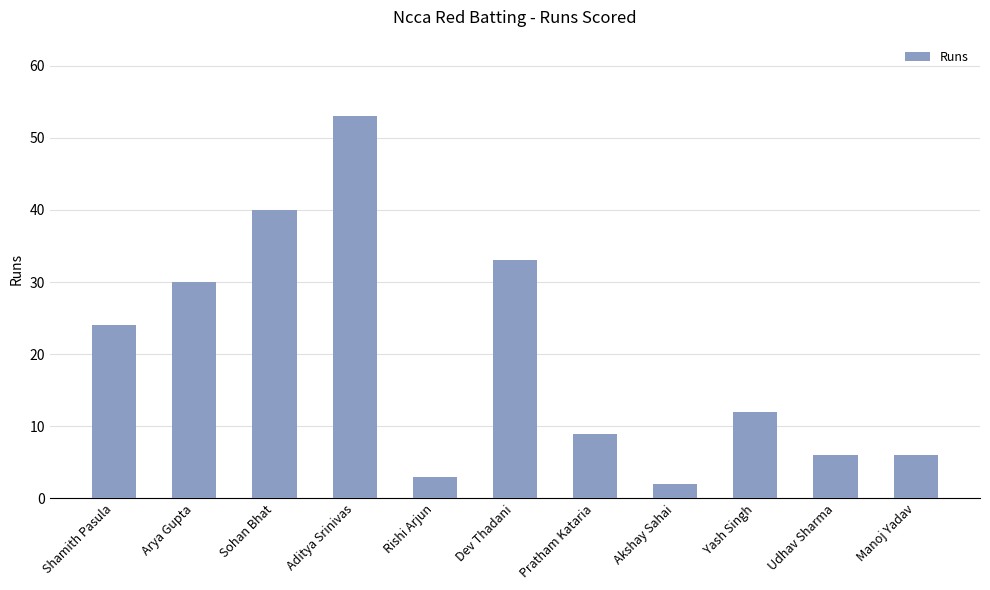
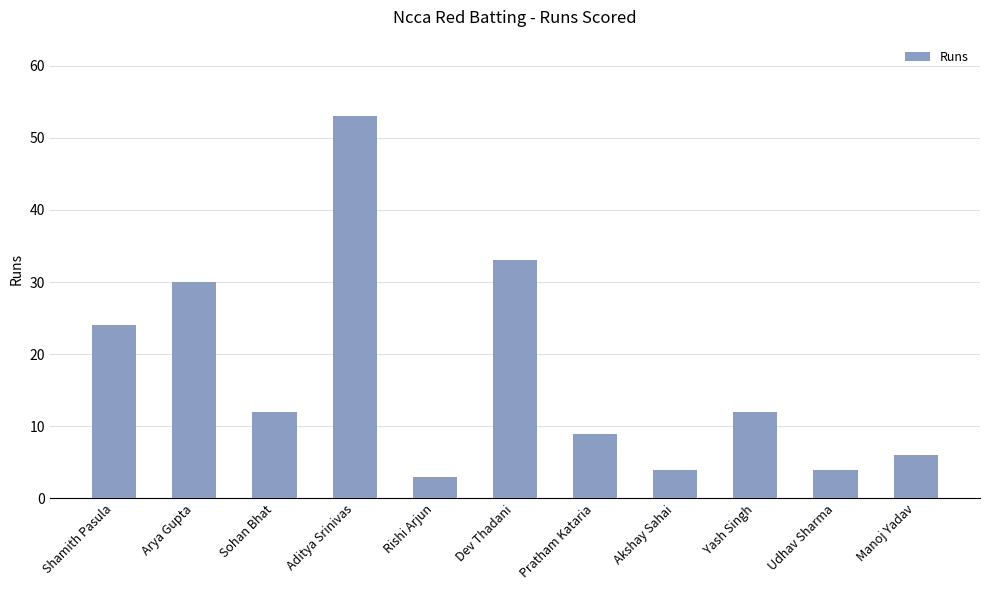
  {
    "Shamith Pasula": 24,
    "Arya Gupta": 30,
-   "Sohan Bhat": 40,
+   "Sohan Bhat": 12,
    "Aditya Srinivas": 53,
    "Rishi Arjun": 3,
    "Dev Thadani": 33,
    "Pratham Kataria": 9,
-   "Akshay Sahai": 2,
+   "Akshay Sahai": 4,
    "Yash Singh": 12,
-   "Udhav Sharma": 6,
+   "Udhav Sharma": 4,
    "Manoj Yadav": 6
  }
